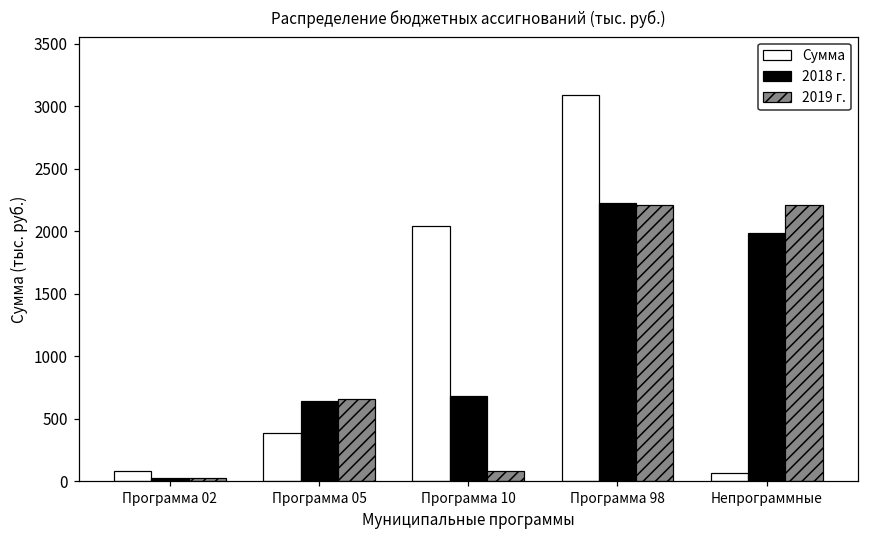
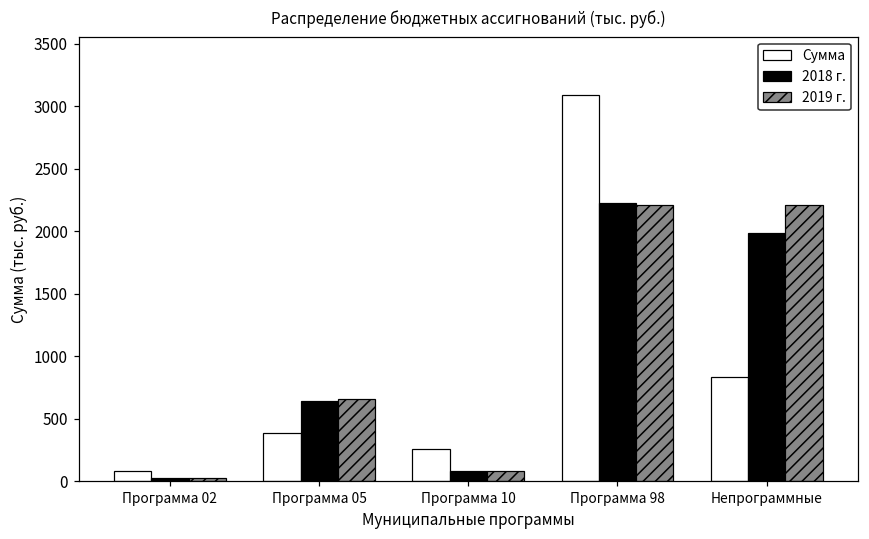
  {
    "Сумма": {
      "Программа 02": 80,
      "Программа 05": 390,
-     "Программа 10": 2040,
+     "Программа 10": 260,
      "Программа 98": 3090,
-     "Непрограммные": 70
+     "Непрограммные": 840
    },
    "2018 г.": {
      "Программа 02": 20,
      "Программа 05": 640,
-     "Программа 10": 680,
+     "Программа 10": 80,
      "Программа 98": 2230,
      "Непрограммные": 1990
    },
    "2019 г.": {
      "Программа 02": 20,
      "Программа 05": 660,
      "Программа 10": 80,
      "Программа 98": 2210,
      "Непрограммные": 2210
    }
  }
